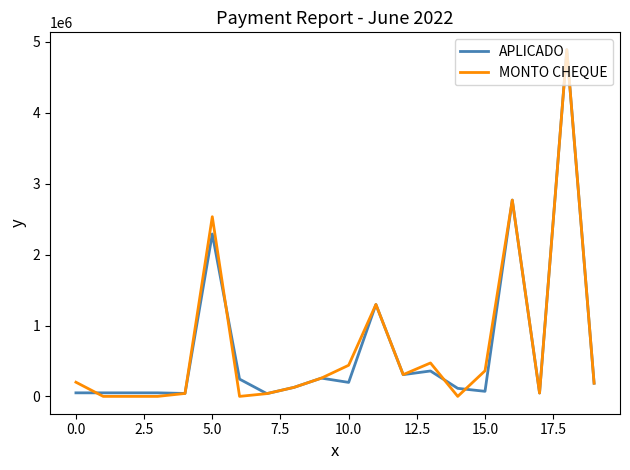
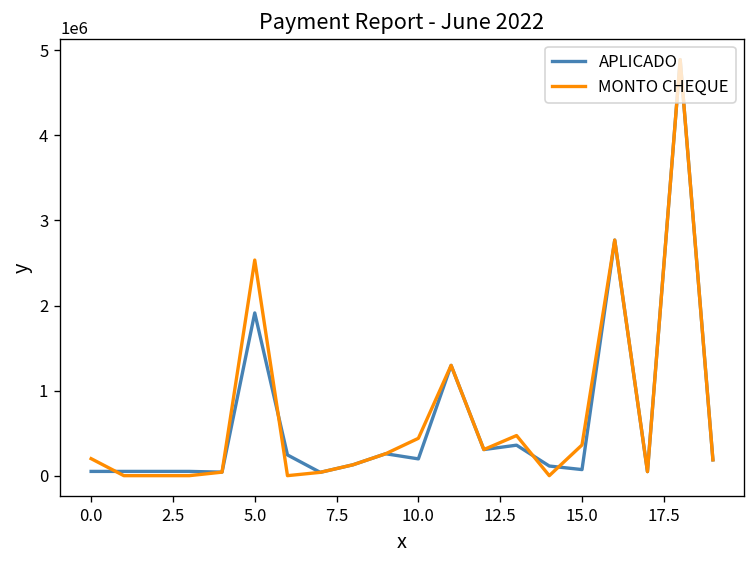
  {
    "APLICADO": {
      "0.0": 100000,
-     "5.0": 2300000,
+     "5.0": 1900000,
      "10.0": 200000,
      "15.0": 100000
    },
    "MONTO CHEQUE": {
      "0.0": 200000,
      "5.0": 2500000,
      "10.0": 400000,
      "15.0": 400000
    }
  }
